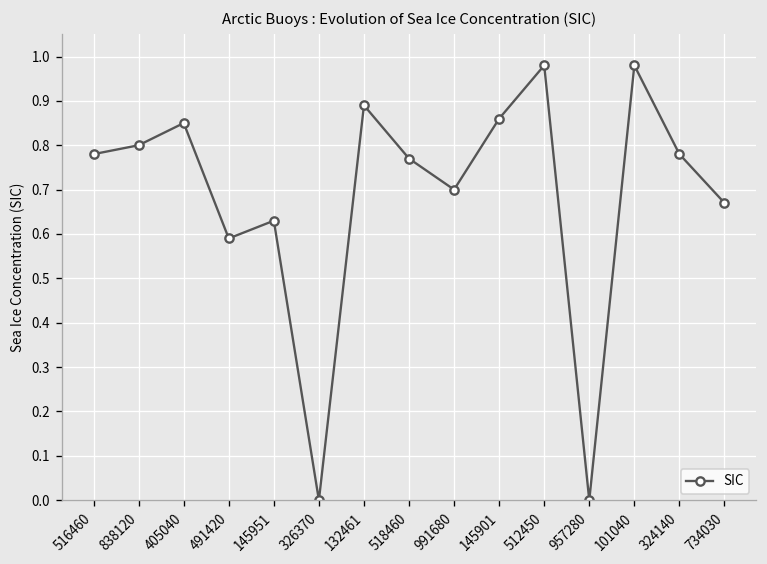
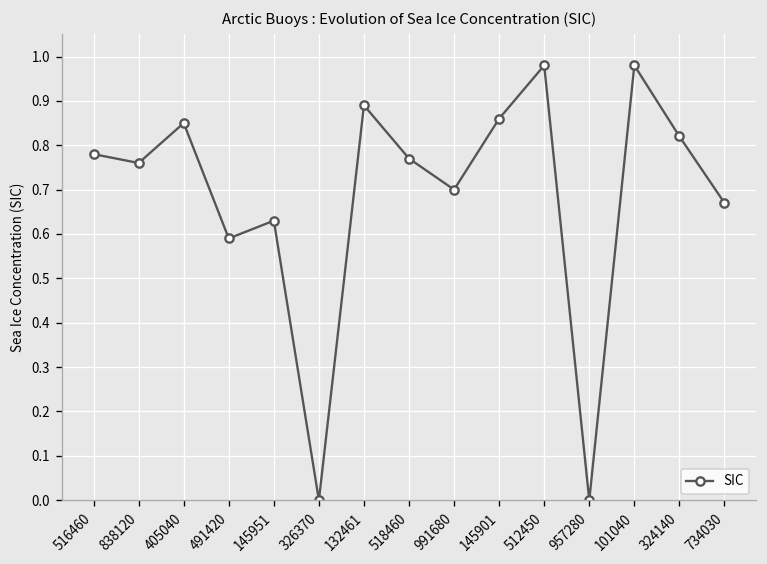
  {
    "516460": 0.78,
-   "838120": 0.80,
+   "838120": 0.76,
    "405040": 0.85,
    "491420": 0.59,
    "145951": 0.63,
    "326370": 0.00,
    "132461": 0.89,
    "518460": 0.77,
    "991680": 0.70,
    "145901": 0.86,
    "512450": 0.98,
    "957280": 0.00,
    "101040": 0.98,
-   "324140": 0.78,
+   "324140": 0.82,
    "734030": 0.67
  }
